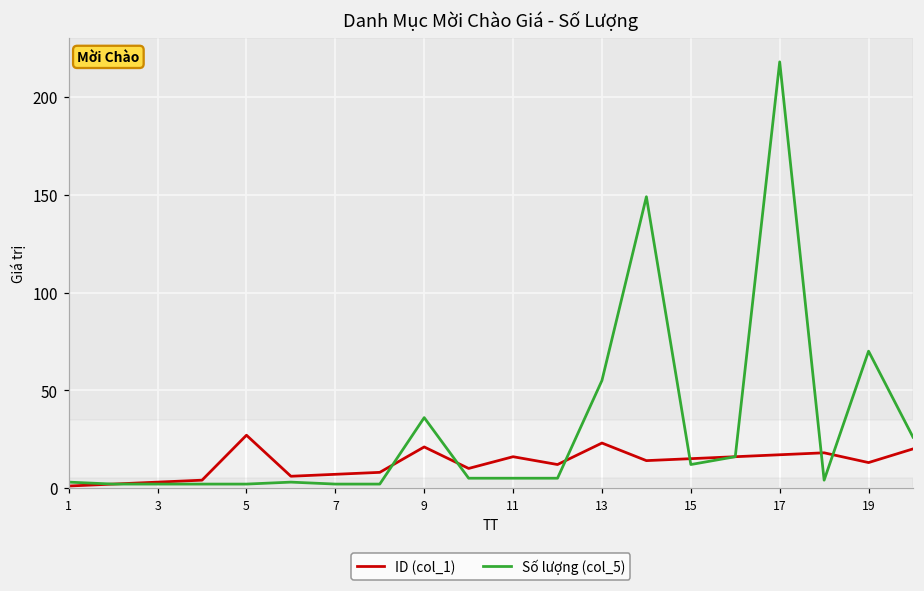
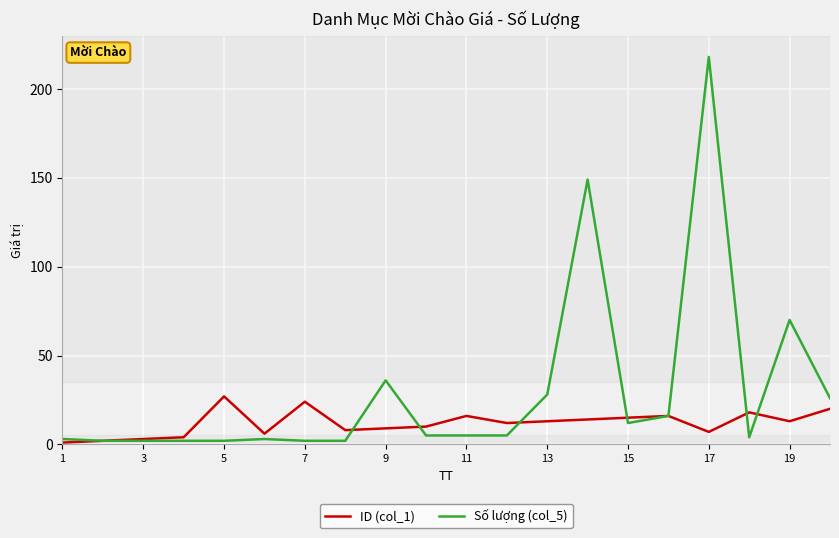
  {
    "ID (col_1)": {
      "1": 1,
      "5": 27,
-     "7": 7,
-     "9": 21,
+     "7": 24,
+     "9": 9,
      "11": 16,
-     "13": 23,
+     "13": 13,
      "15": 15,
-     "17": 17,
+     "17": 7,
      "19": 13
    },
    "Số lượng (col_5)": {
      "1": 3,
      "5": 2,
      "7": 2,
      "9": 36,
      "11": 5,
-     "13": 55,
+     "13": 28,
      "15": 12,
      "17": 218,
      "19": 70
    }
  }
